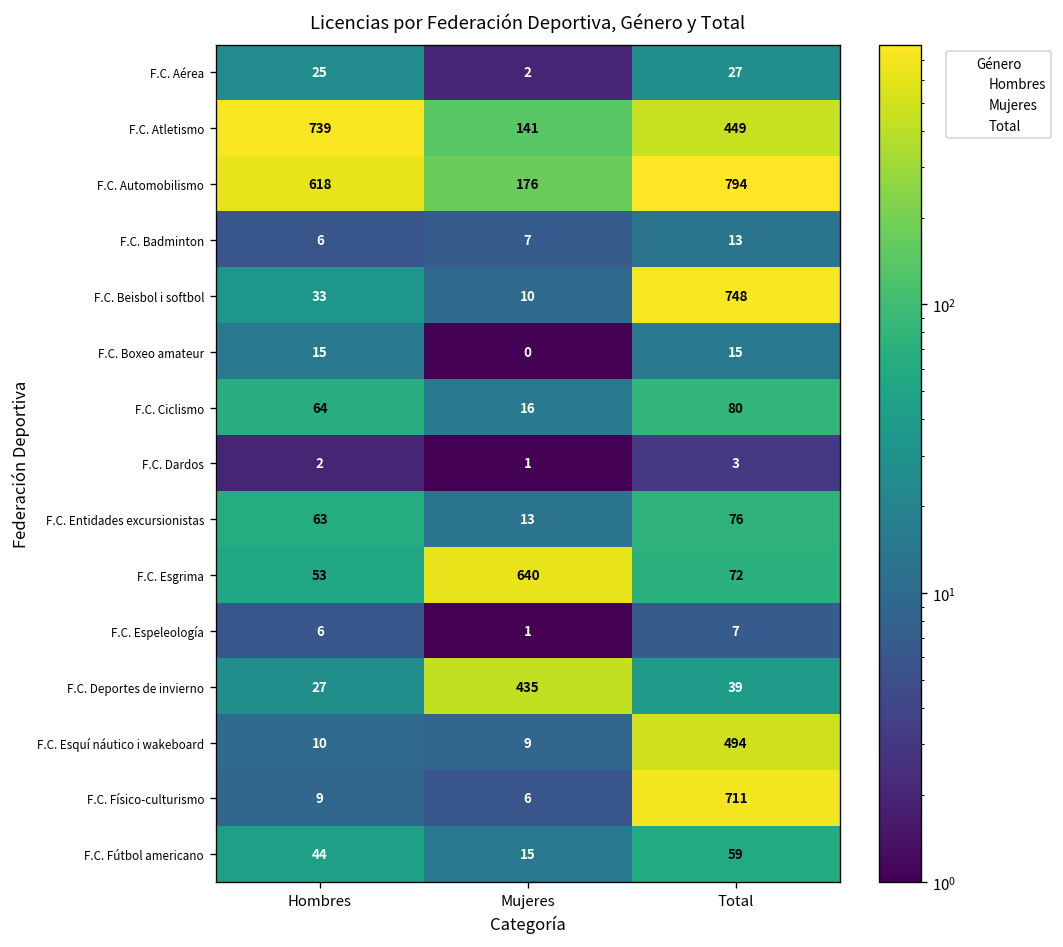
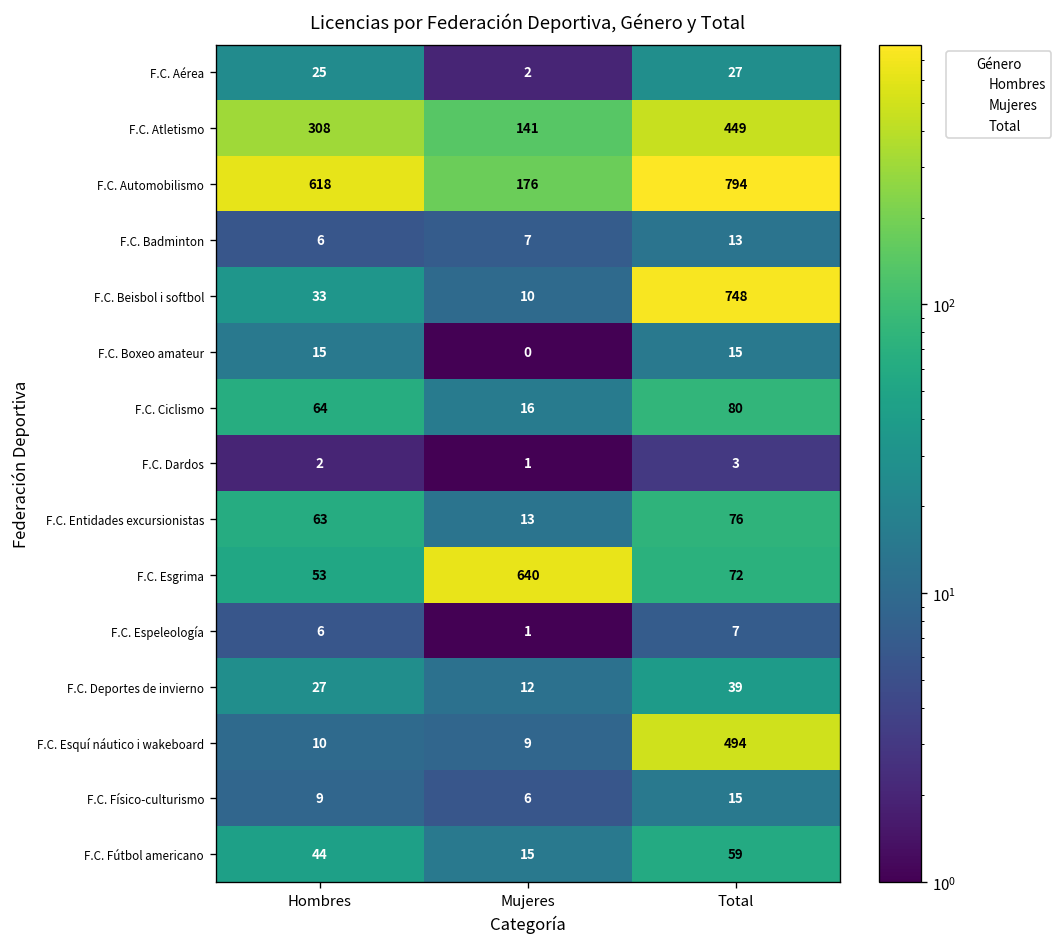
  {
    "F.C. Aérea": {
      "Hombres": 25,
      "Mujeres": 2,
      "Total": 27
    },
    "F.C. Atletismo": {
-     "Hombres": 739,
+     "Hombres": 308,
      "Mujeres": 141,
      "Total": 449
    },
    "F.C. Automobilismo": {
      "Hombres": 618,
      "Mujeres": 176,
      "Total": 794
    },
    "F.C. Badminton": {
      "Hombres": 6,
      "Mujeres": 7,
      "Total": 13
    },
    "F.C. Beisbol i softbol": {
      "Hombres": 33,
      "Mujeres": 10,
      "Total": 748
    },
    "F.C. Boxeo amateur": {
      "Hombres": 15,
      "Mujeres": 0,
      "Total": 15
    },
    "F.C. Ciclismo": {
      "Hombres": 64,
      "Mujeres": 16,
      "Total": 80
    },
    "F.C. Dardos": {
      "Hombres": 2,
      "Mujeres": 1,
      "Total": 3
    },
    "F.C. Entidades excursionistas": {
      "Hombres": 63,
      "Mujeres": 13,
      "Total": 76
    },
    "F.C. Esgrima": {
      "Hombres": 53,
      "Mujeres": 640,
      "Total": 72
    },
    "F.C. Espeleología": {
      "Hombres": 6,
      "Mujeres": 1,
      "Total": 7
    },
    "F.C. Deportes de invierno": {
      "Hombres": 27,
-     "Mujeres": 435,
+     "Mujeres": 12,
      "Total": 39
    },
    "F.C. Esquí náutico i wakeboard": {
      "Hombres": 10,
      "Mujeres": 9,
      "Total": 494
    },
    "F.C. Físico-culturismo": {
      "Hombres": 9,
      "Mujeres": 6,
-     "Total": 711
+     "Total": 15
    },
    "F.C. Fútbol americano": {
      "Hombres": 44,
      "Mujeres": 15,
      "Total": 59
    }
  }
